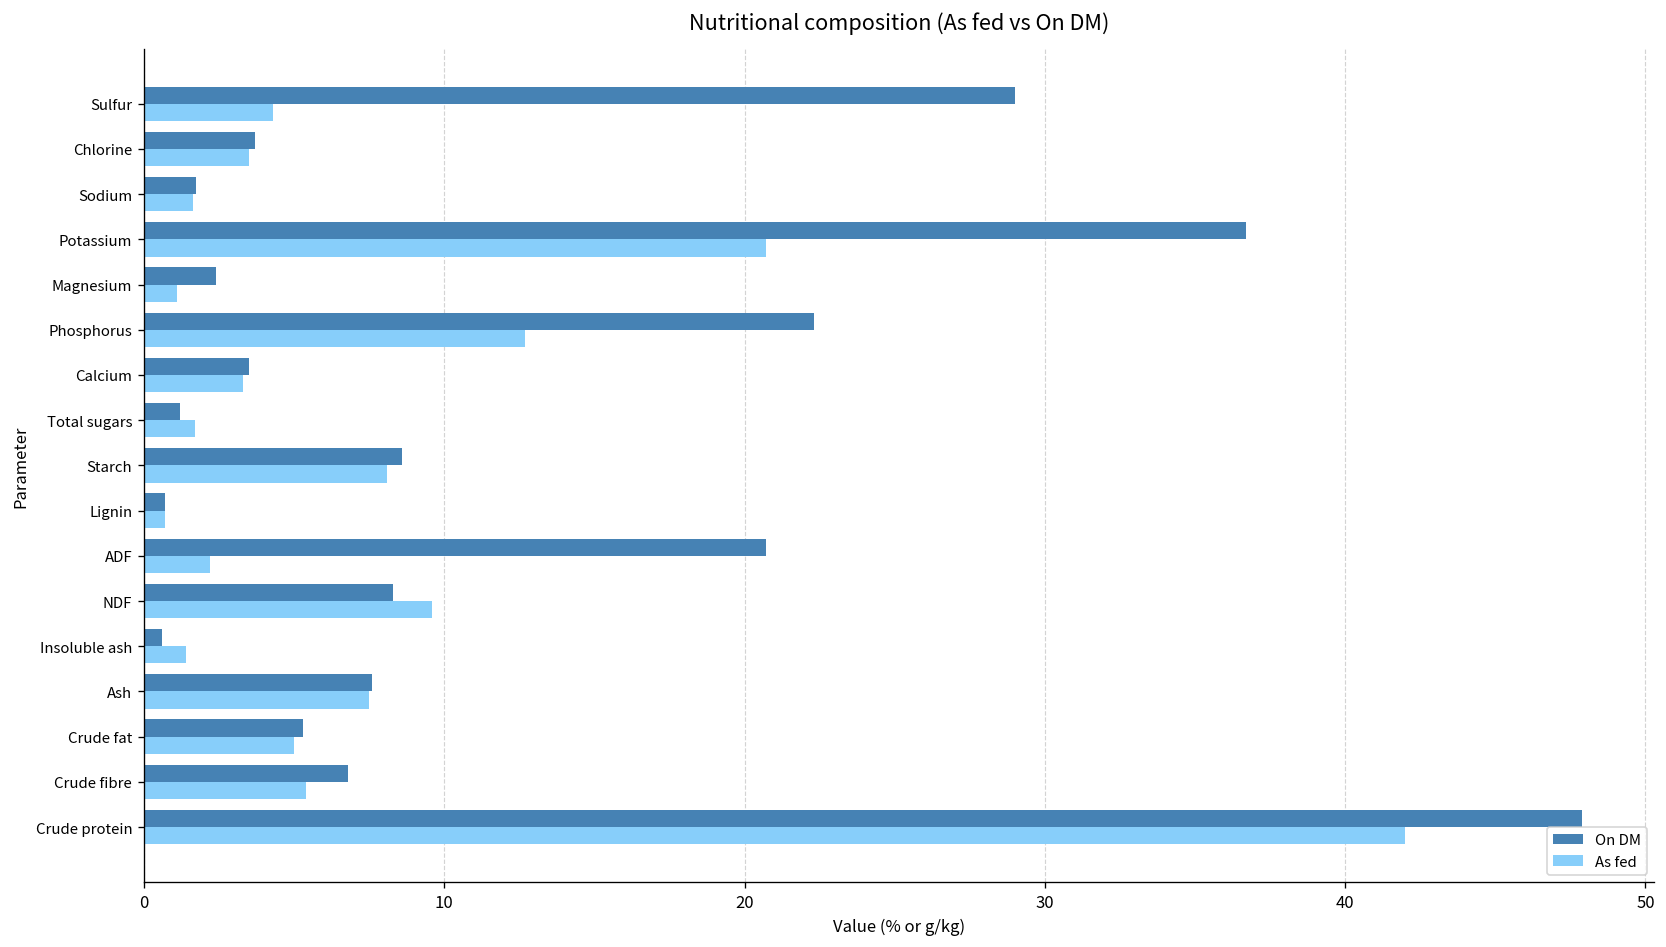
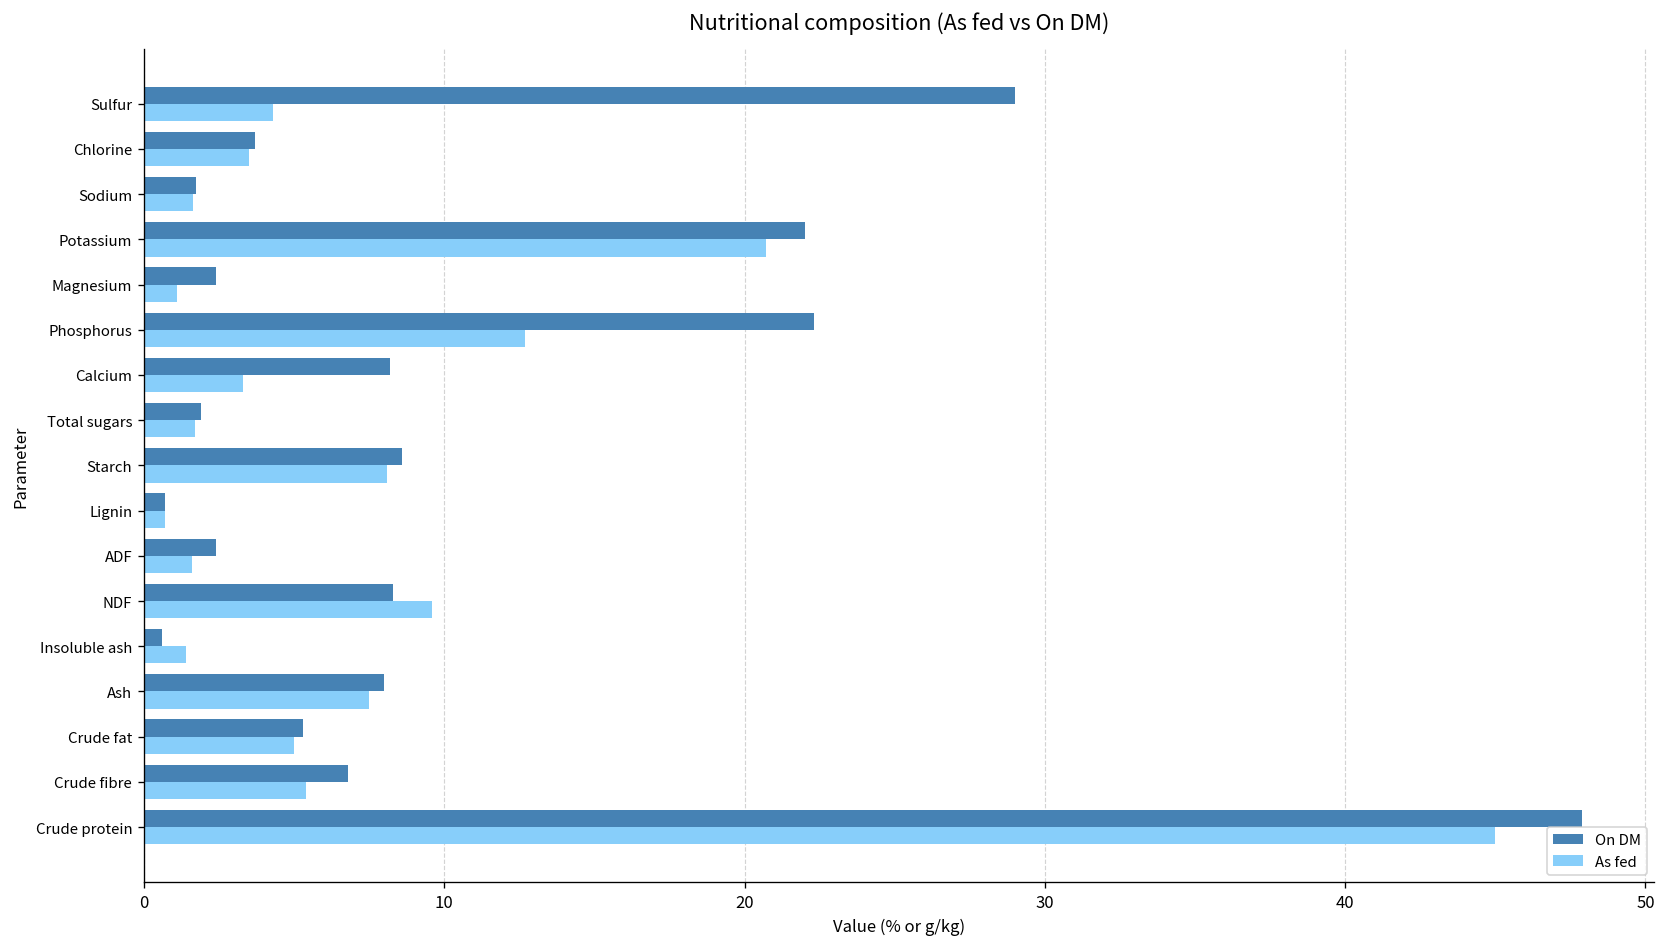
  {
    "On DM": {
      "Sulfur": 29.0,
      "Chlorine": 3.7,
      "Sodium": 1.7,
-     "Potassium": 36.7,
+     "Potassium": 22.0,
      "Magnesium": 2.4,
      "Phosphorus": 22.3,
-     "Calcium": 3.5,
-     "Total sugars": 1.2,
+     "Calcium": 8.2,
+     "Total sugars": 1.9,
      "Starch": 8.6,
      "Lignin": 0.7,
-     "ADF": 20.7,
+     "ADF": 2.4,
      "NDF": 8.3,
      "Insoluble ash": 0.6,
-     "Ash": 7.6,
+     "Ash": 8.0,
      "Crude fat": 5.3,
      "Crude fibre": 6.8,
      "Crude protein": 47.9
    },
    "As fed": {
      "Sulfur": 4.3,
      "Chlorine": 3.5,
      "Sodium": 1.6,
      "Potassium": 20.7,
      "Magnesium": 1.1,
      "Phosphorus": 12.7,
      "Calcium": 3.3,
      "Total sugars": 1.7,
      "Starch": 8.1,
      "Lignin": 0.7,
-     "ADF": 2.2,
+     "ADF": 1.6,
      "NDF": 9.6,
      "Insoluble ash": 1.4,
      "Ash": 7.5,
      "Crude fat": 5.0,
      "Crude fibre": 5.4,
-     "Crude protein": 42
+     "Crude protein": 45
    }
  }
